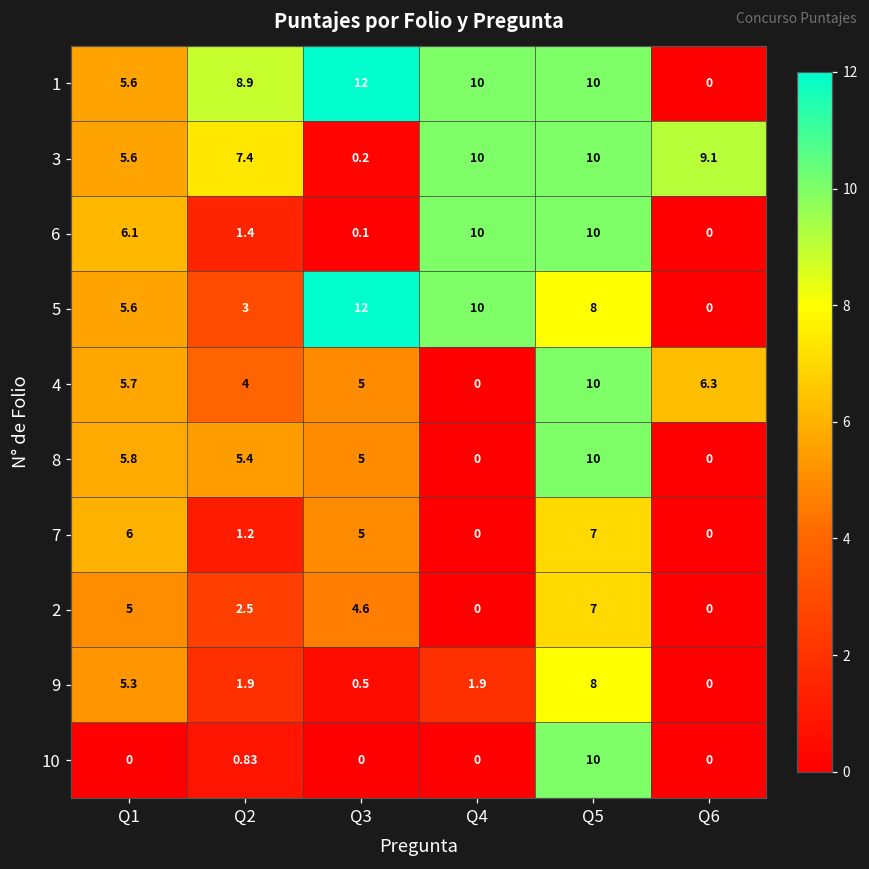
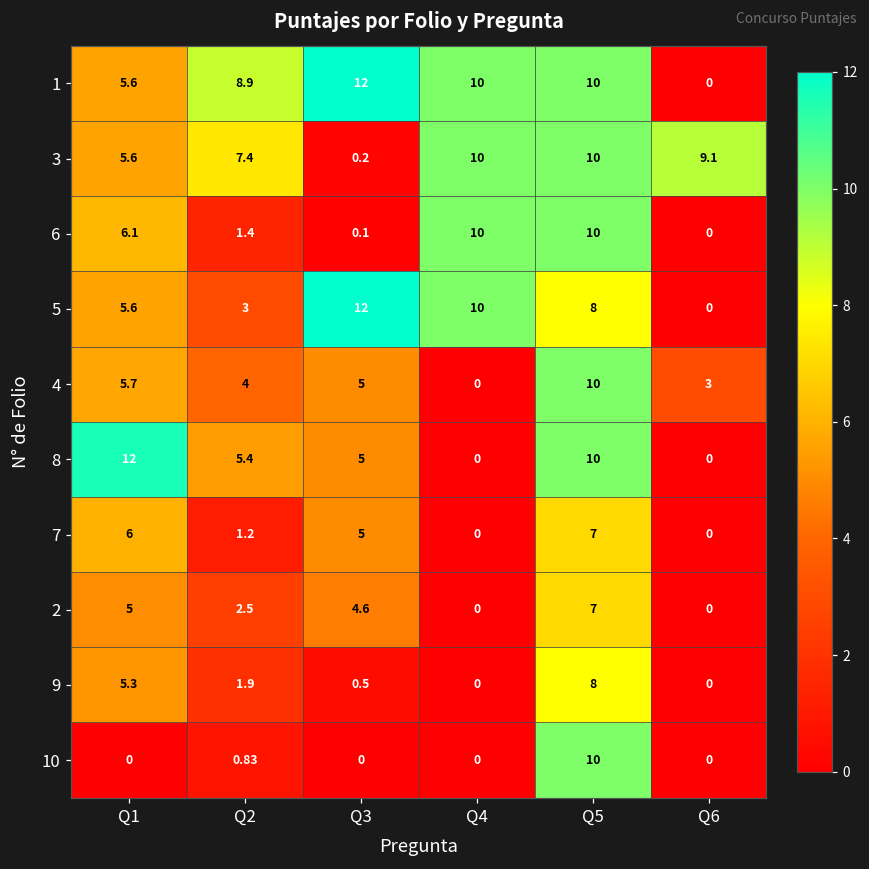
  {
    "1": {
      "Q1": 5.6,
      "Q2": 8.9,
      "Q3": 12,
      "Q4": 10,
      "Q5": 10,
      "Q6": 0
    },
    "3": {
      "Q1": 5.6,
      "Q2": 7.4,
      "Q3": 0.2,
      "Q4": 10,
      "Q5": 10,
      "Q6": 9.1
    },
    "6": {
      "Q1": 6.1,
      "Q2": 1.4,
      "Q3": 0.1,
      "Q4": 10,
      "Q5": 10,
      "Q6": 0
    },
    "5": {
      "Q1": 5.6,
      "Q2": 3,
      "Q3": 12,
      "Q4": 10,
      "Q5": 8,
      "Q6": 0
    },
    "4": {
      "Q1": 5.7,
      "Q2": 4,
      "Q3": 5,
      "Q4": 0,
      "Q5": 10,
-     "Q6": 6.3
+     "Q6": 3
    },
    "8": {
-     "Q1": 5.8,
+     "Q1": 12,
      "Q2": 5.4,
      "Q3": 5,
      "Q4": 0,
      "Q5": 10,
      "Q6": 0
    },
    "7": {
      "Q1": 6,
      "Q2": 1.2,
      "Q3": 5,
      "Q4": 0,
      "Q5": 7,
      "Q6": 0
    },
    "2": {
      "Q1": 5,
      "Q2": 2.5,
      "Q3": 4.6,
      "Q4": 0,
      "Q5": 7,
      "Q6": 0
    },
    "9": {
      "Q1": 5.3,
      "Q2": 1.9,
      "Q3": 0.5,
-     "Q4": 1.9,
+     "Q4": 0,
      "Q5": 8,
      "Q6": 0
    },
    "10": {
      "Q1": 0,
      "Q2": 0.83,
      "Q3": 0,
      "Q4": 0,
      "Q5": 10,
      "Q6": 0
    }
  }
